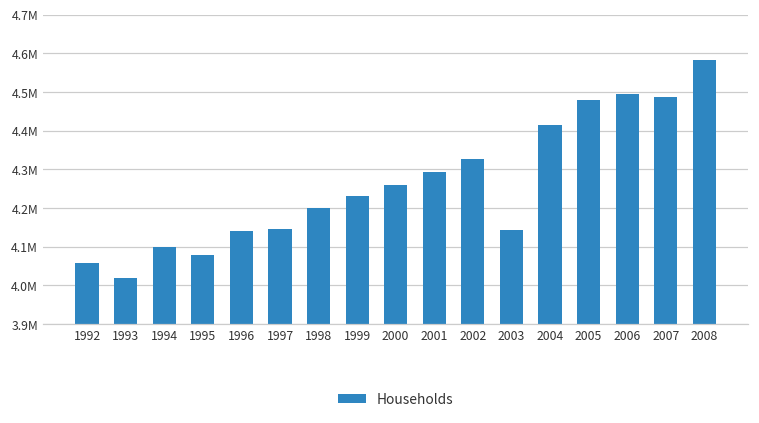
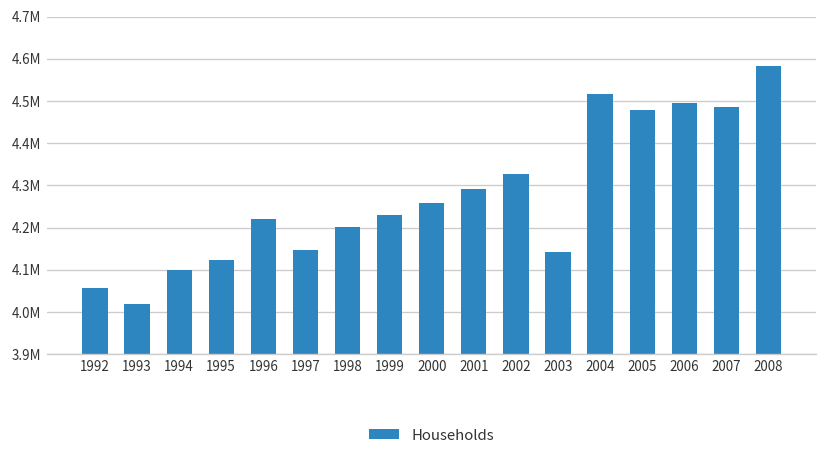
  {
    "1992": 4060000,
    "1993": 4020000,
    "1994": 4100000,
-   "1995": 4080000,
-   "1996": 4140000,
+   "1995": 4120000,
+   "1996": 4220000,
    "1997": 4150000,
    "1998": 4200000,
    "1999": 4230000,
    "2000": 4260000,
    "2001": 4290000,
    "2002": 4330000,
    "2003": 4140000,
-   "2004": 4420000,
+   "2004": 4520000,
    "2005": 4480000,
    "2006": 4490000,
    "2007": 4490000,
    "2008": 4580000
  }
